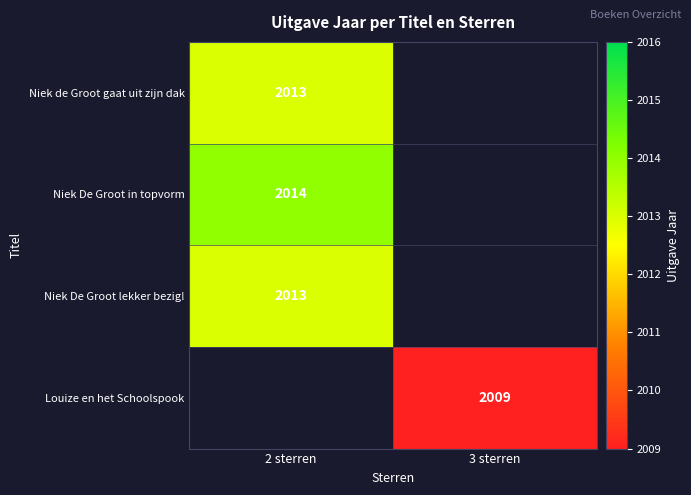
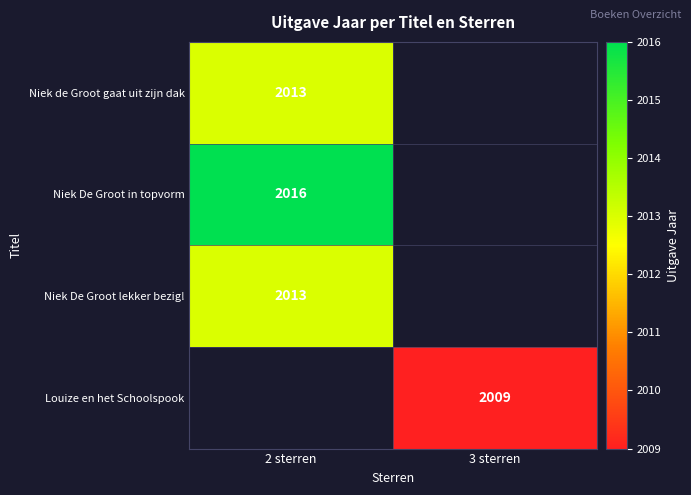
  {
    "Niek de Groot gaat uit zijn dak": {
      "2 sterren": 2013
    },
    "Niek De Groot in topvorm": {
-     "2 sterren": 2014
+     "2 sterren": 2016
    },
    "Niek De Groot lekker bezig!": {
      "2 sterren": 2013
    },
    "Louize en het Schoolspook": {
      "3 sterren": 2009
    }
  }
